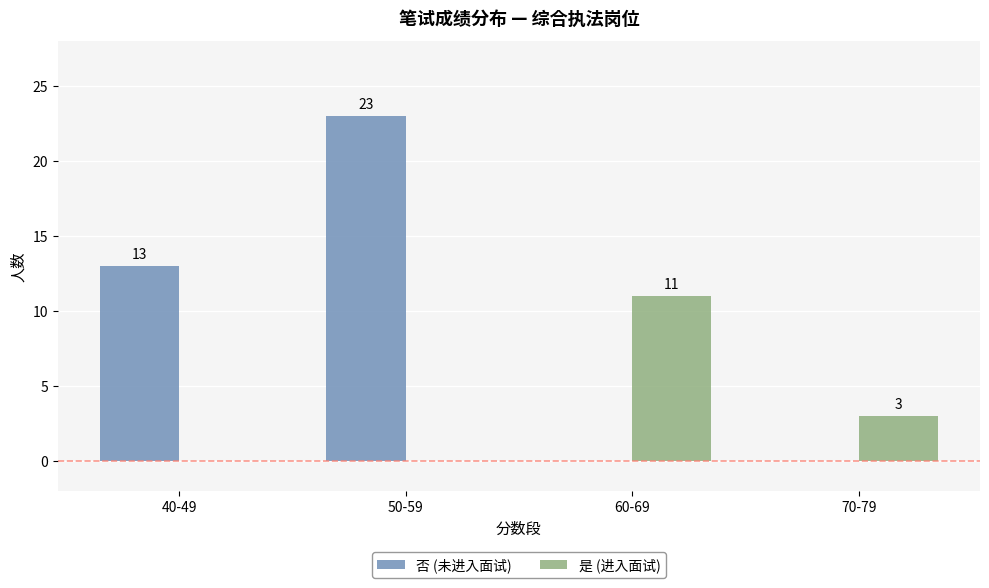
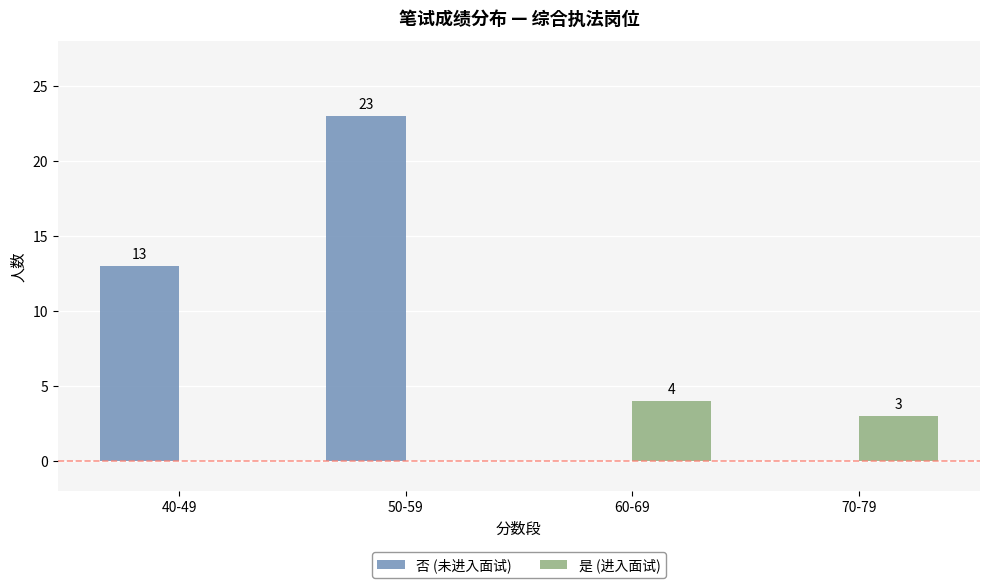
  {
    "否 (未进入面试)": {
      "40-49": 13,
      "50-59": 23
    },
    "是 (进入面试)": {
-     "60-69": 11,
+     "60-69": 4,
      "70-79": 3
    }
  }
